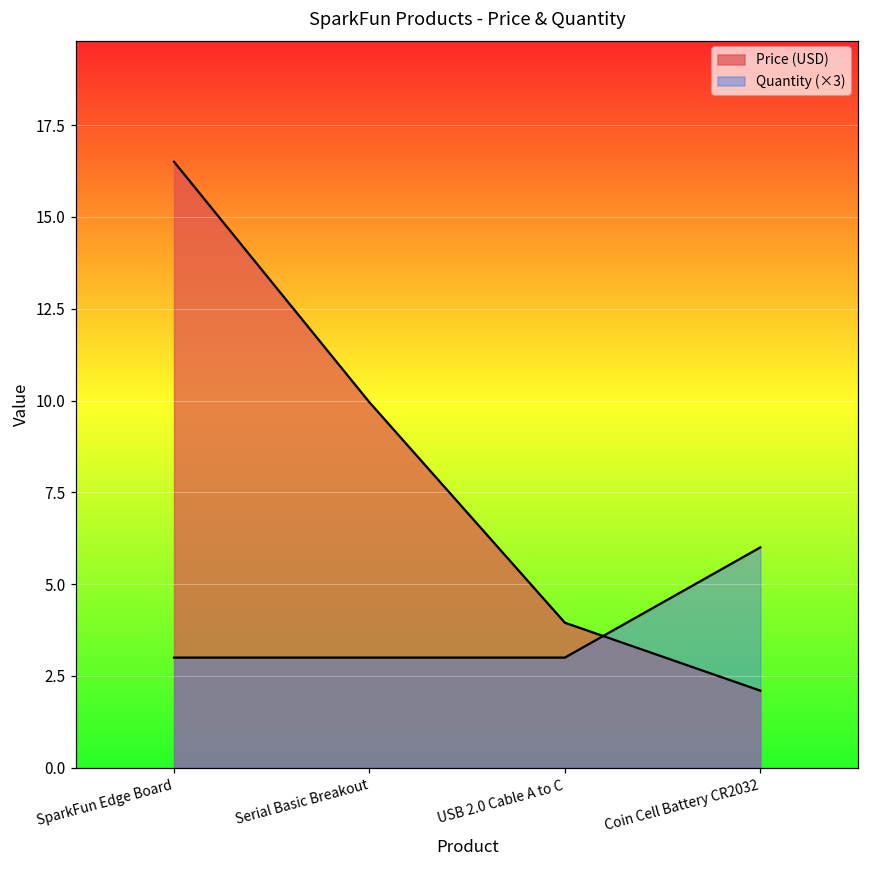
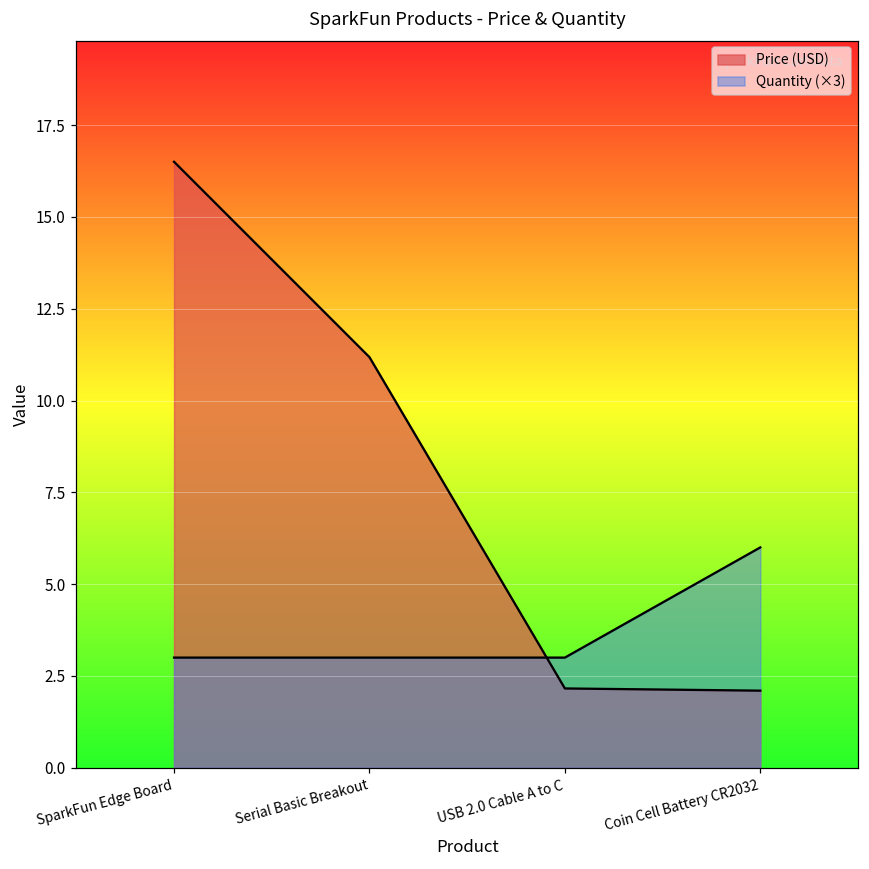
  {
    "Price (USD)": {
      "SparkFun Edge Board": 16.5,
-     "Serial Basic Breakout": 10.0,
-     "USB 2.0 Cable A to C": 4.0,
+     "Serial Basic Breakout": 11.2,
+     "USB 2.0 Cable A to C": 2.2,
      "Coin Cell Battery CR2032": 2.1
    },
    "Quantity (×3)": {
      "SparkFun Edge Board": 3.0,
      "Serial Basic Breakout": 3.0,
      "USB 2.0 Cable A to C": 3.0,
      "Coin Cell Battery CR2032": 6.0
    }
  }
